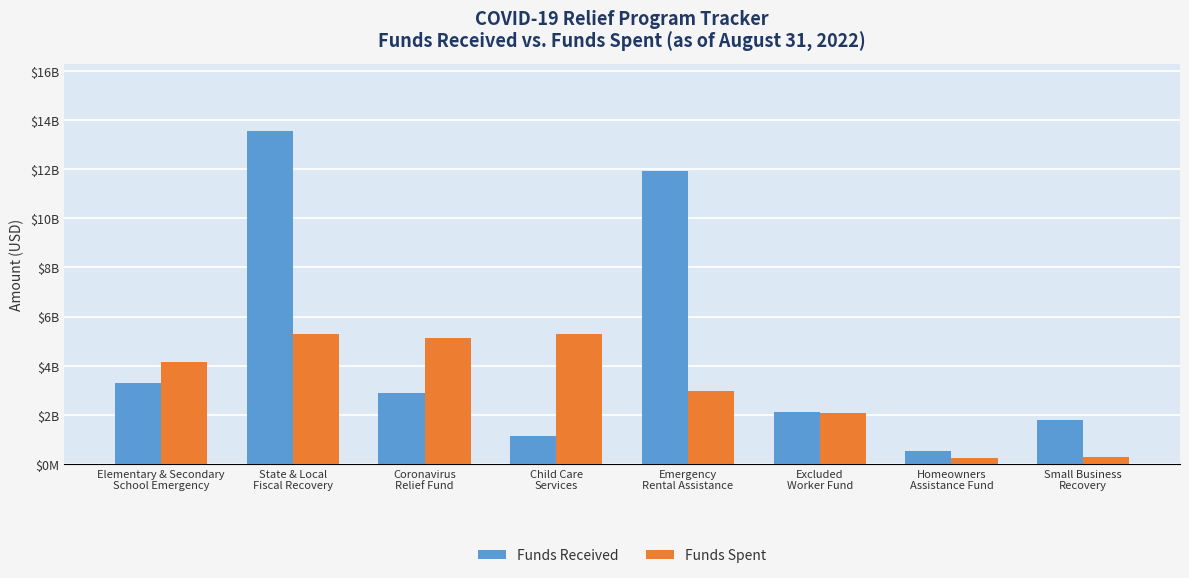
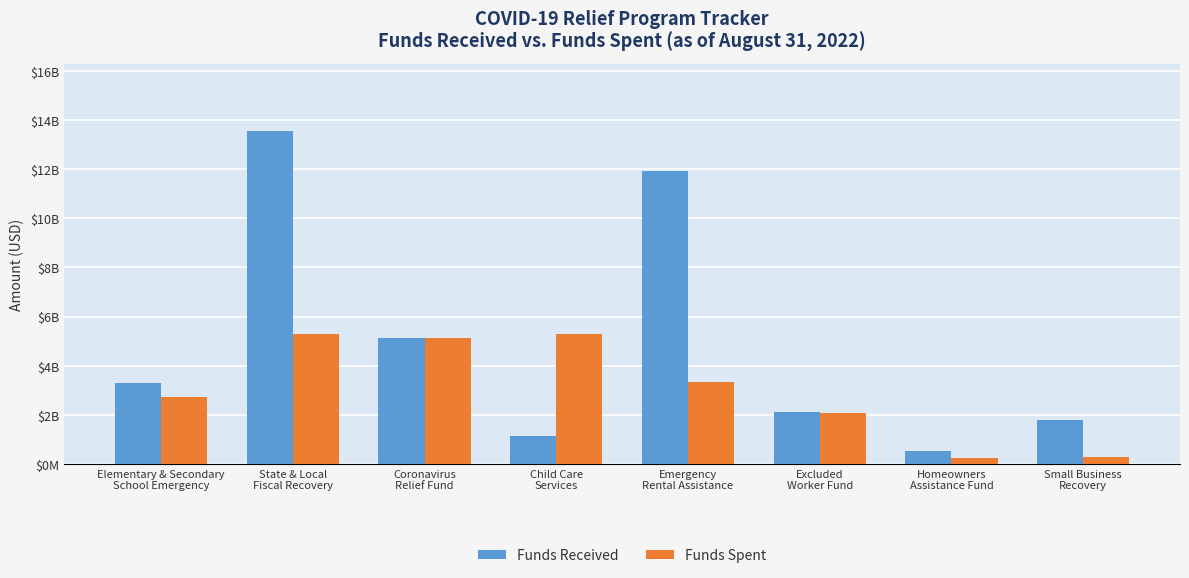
  {
    "Funds Received": {
      "Elementary & Secondary School Emergency": "$3300000000",
      "State & Local Fiscal Recovery": "$13600000000",
-     "Coronavirus Relief Fund": "$2900000000",
+     "Coronavirus Relief Fund": "$5100000000",
      "Child Care Services": "$1200000000",
      "Emergency Rental Assistance": "$11900000000",
      "Excluded Worker Fund": "$2100000000",
      "Homeowners Assistance Fund": "$500000000",
      "Small Business Recovery": "$1800000000"
    },
    "Funds Spent": {
-     "Elementary & Secondary School Emergency": "$4100000000",
+     "Elementary & Secondary School Emergency": "$2700000000",
      "State & Local Fiscal Recovery": "$5300000000",
      "Coronavirus Relief Fund": "$5100000000",
      "Child Care Services": "$5300000000",
-     "Emergency Rental Assistance": "$3000000000",
+     "Emergency Rental Assistance": "$3300000000",
      "Excluded Worker Fund": "$2100000000",
      "Homeowners Assistance Fund": "$300000000",
      "Small Business Recovery": "$300000000"
    }
  }
